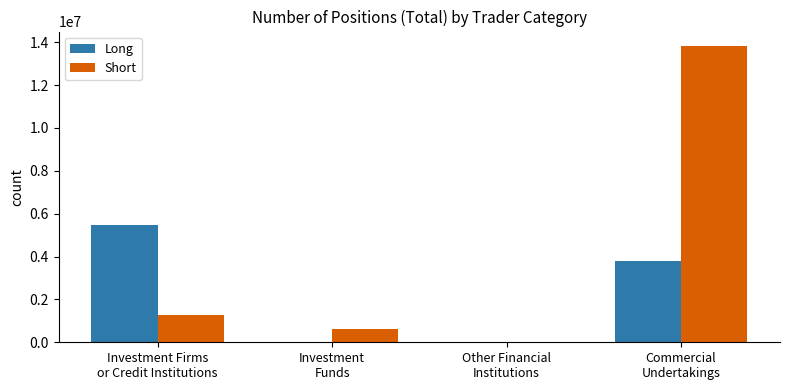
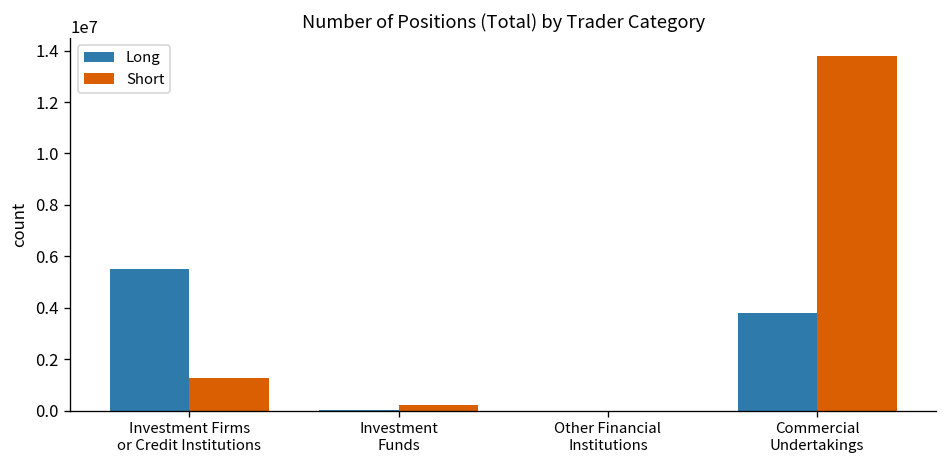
  {
    "Long": {
      "Investment Firms or Credit Institutions": 5500000,
      "Other Financial Institutions": 0,
      "Commercial Undertakings": 3800000
    },
    "Short": {
      "Investment Firms or Credit Institutions": 1300000,
-     "Investment Funds": 600000,
+     "Investment Funds": 200000,
      "Other Financial Institutions": 0,
      "Commercial Undertakings": 13800000
    }
  }
